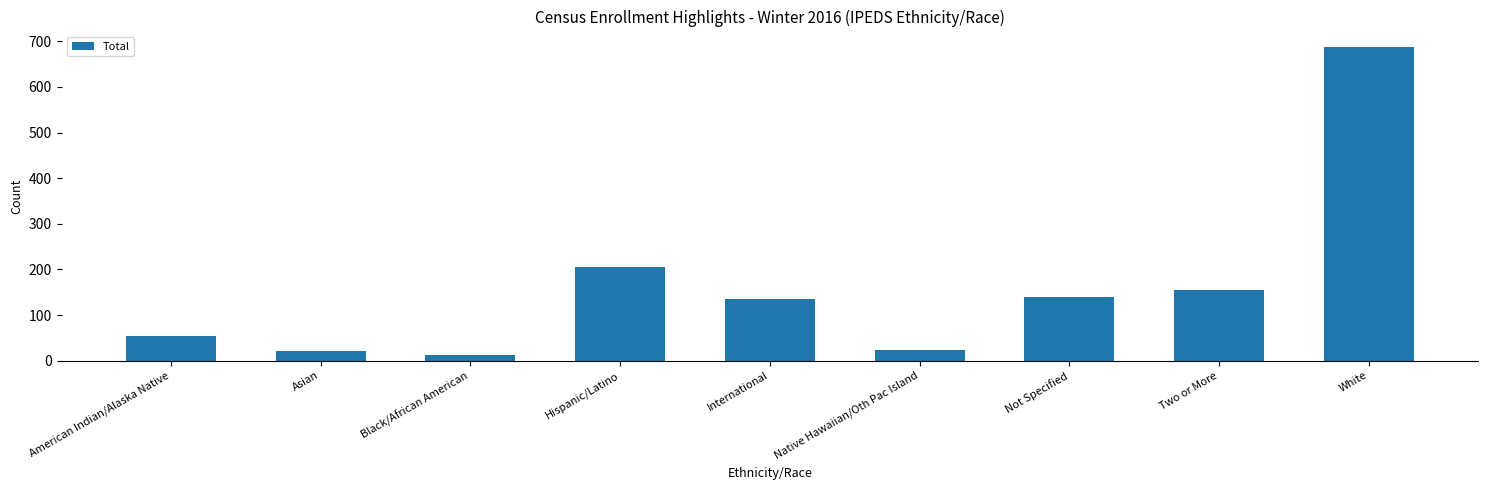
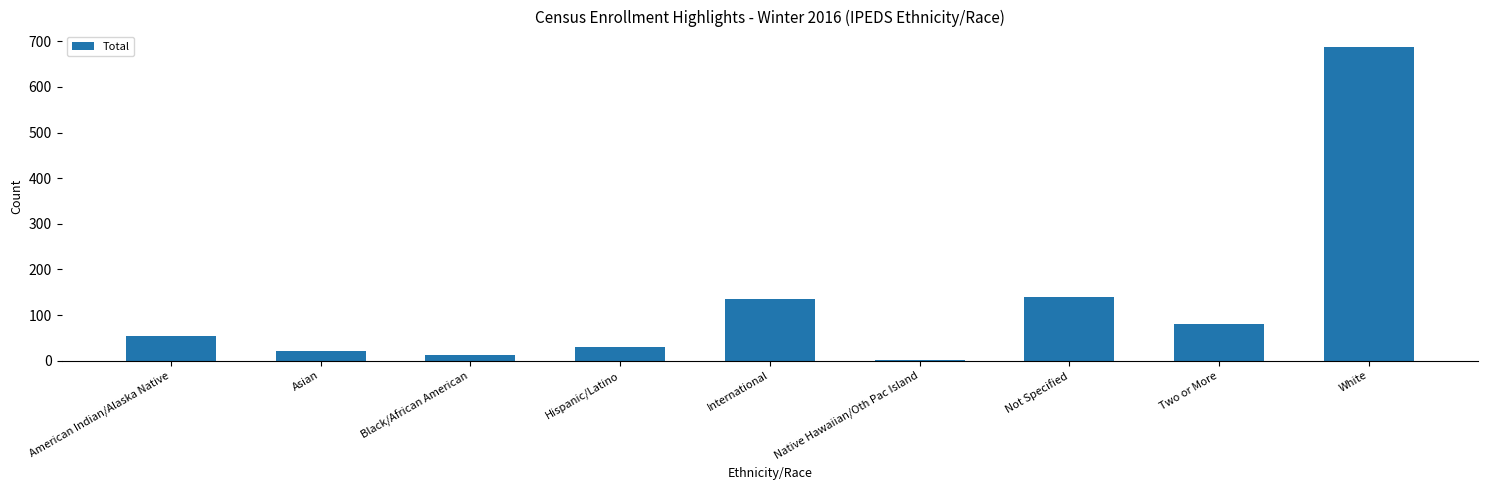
  {
    "American Indian/Alaska Native": 50,
    "Asian": 20,
    "Black/African American": 10,
-   "Hispanic/Latino": 210,
+   "Hispanic/Latino": 30,
    "International": 140,
-   "Native Hawaiian/Oth Pac Island": 20,
+   "Native Hawaiian/Oth Pac Island": 0,
    "Not Specified": 140,
-   "Two or More": 160,
+   "Two or More": 80,
    "White": 690
  }
